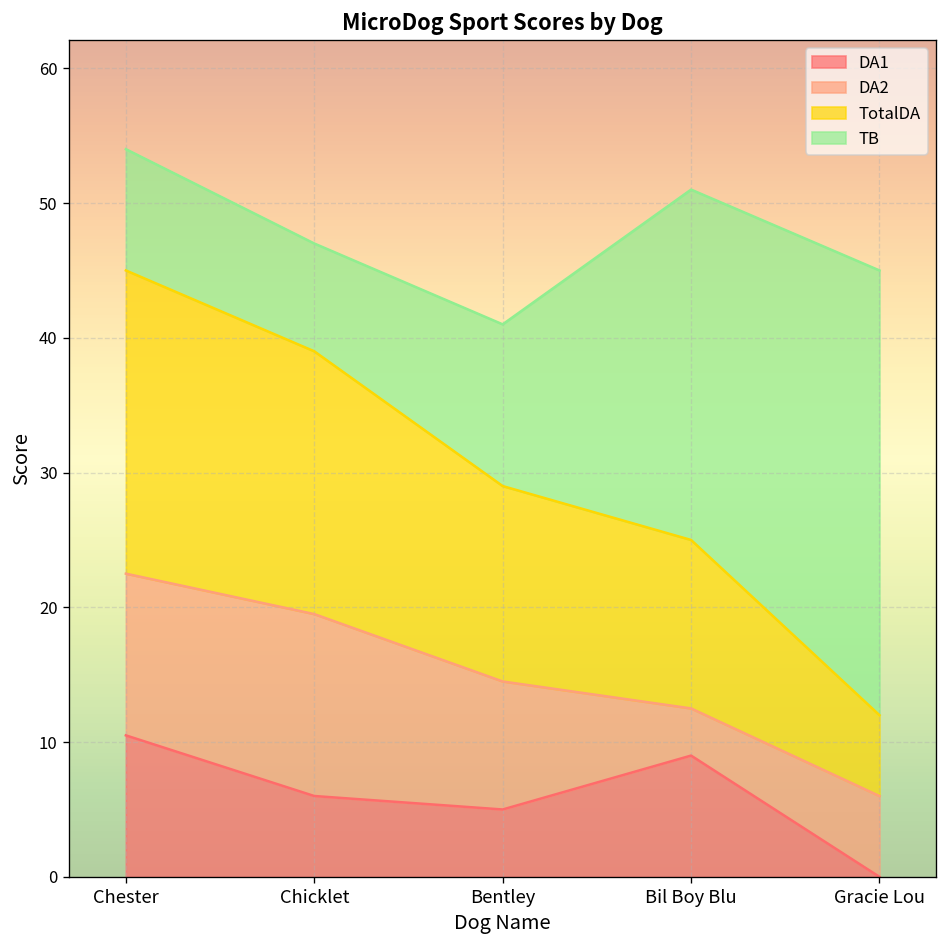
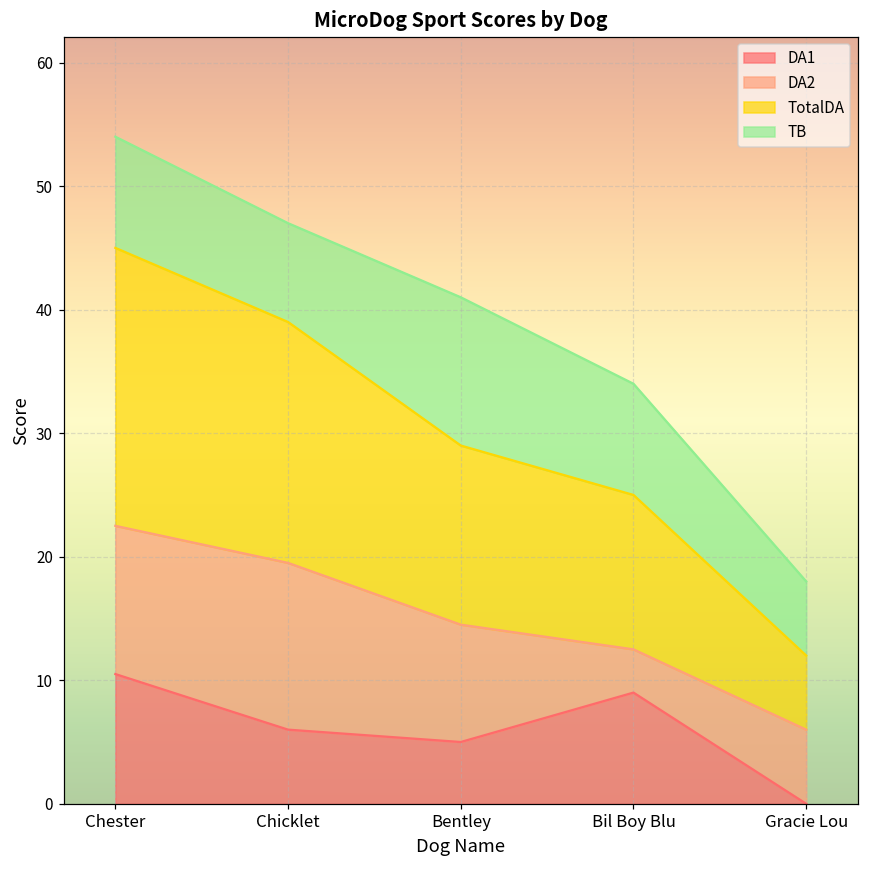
  {
    "TotalDA": {
      "Chester": 22.5,
      "Chicklet": 19.5,
      "Bentley": 14.5,
      "Bil Boy Blu": 12.5,
      "Gracie Lou": 6
    },
    "TB": {
      "Chester": 9,
      "Chicklet": 8,
      "Bentley": 12,
-     "Bil Boy Blu": 26,
-     "Gracie Lou": 33
+     "Bil Boy Blu": 9,
+     "Gracie Lou": 6
    }
  }
